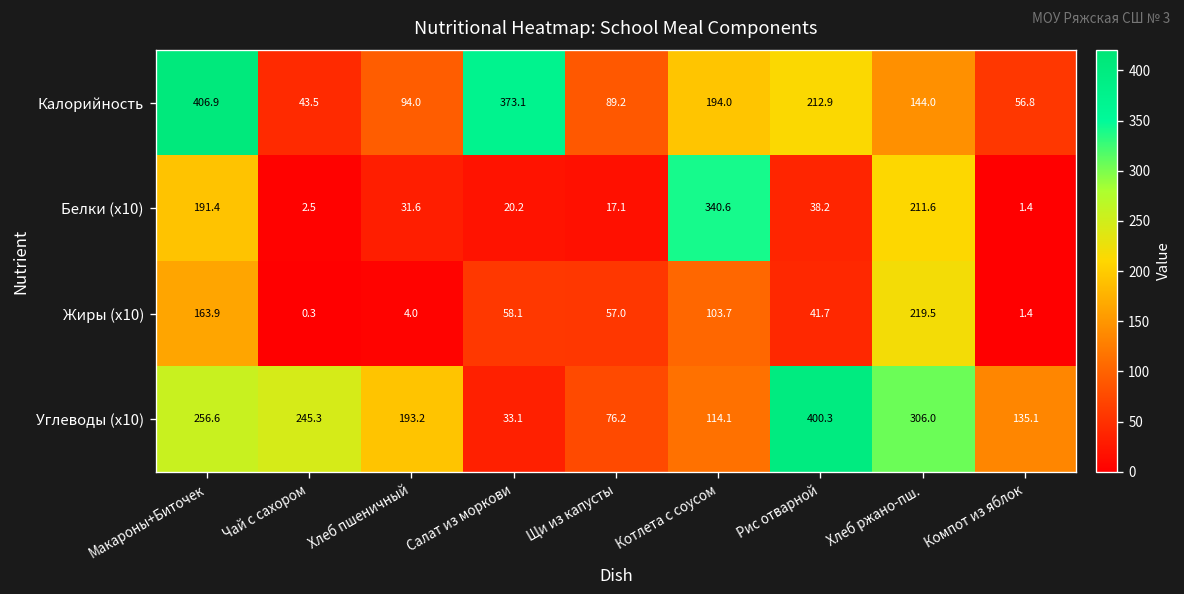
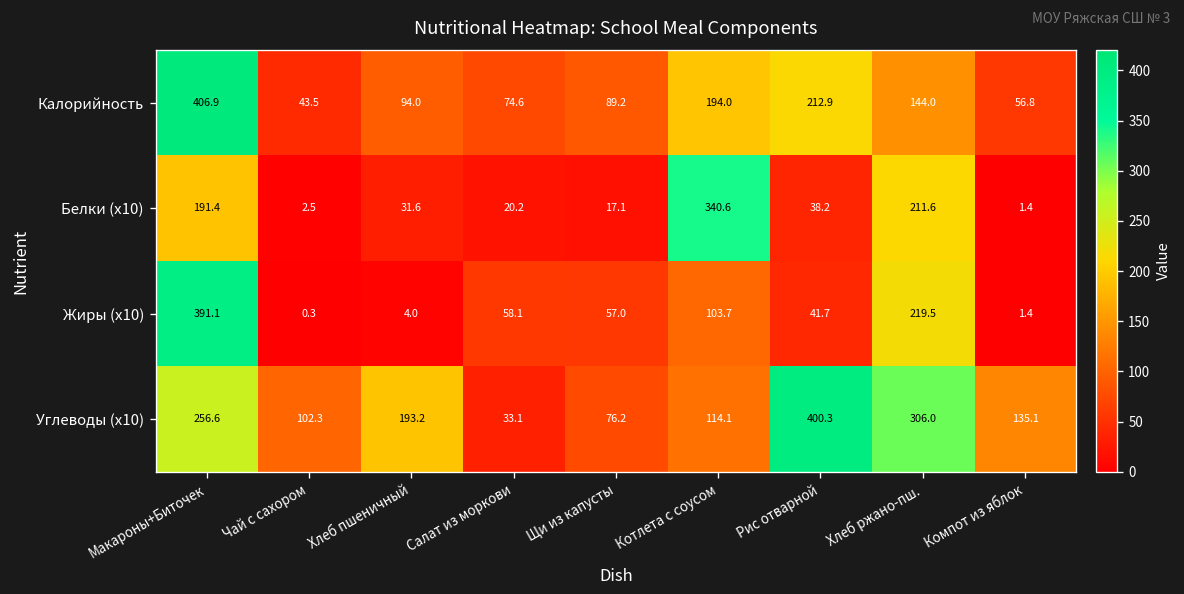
  {
    "Калорийность": {
      "Макароны+Биточек": 406.9,
      "Чай с сахором": 43.5,
      "Хлеб пшеничный": 94.0,
-     "Салат из моркови": 373.1,
+     "Салат из моркови": 74.6,
      "Щи из капусты": 89.2,
      "Котлета с соусом": 194.0,
      "Рис отварной": 212.9,
      "Хлеб ржано-пш.": 144.0,
      "Компот из яблок": 56.8
    },
    "Белки (x10)": {
      "Макароны+Биточек": 191.4,
      "Чай с сахором": 2.5,
      "Хлеб пшеничный": 31.6,
      "Салат из моркови": 20.2,
      "Щи из капусты": 17.1,
      "Котлета с соусом": 340.6,
      "Рис отварной": 38.2,
      "Хлеб ржано-пш.": 211.6,
      "Компот из яблок": 1.4
    },
    "Жиры (x10)": {
-     "Макароны+Биточек": 163.9,
+     "Макароны+Биточек": 391.1,
      "Чай с сахором": 0.3,
      "Хлеб пшеничный": 4.0,
      "Салат из моркови": 58.1,
      "Щи из капусты": 57.0,
      "Котлета с соусом": 103.7,
      "Рис отварной": 41.7,
      "Хлеб ржано-пш.": 219.5,
      "Компот из яблок": 1.4
    },
    "Углеводы (x10)": {
      "Макароны+Биточек": 256.6,
-     "Чай с сахором": 245.3,
+     "Чай с сахором": 102.3,
      "Хлеб пшеничный": 193.2,
      "Салат из моркови": 33.1,
      "Щи из капусты": 76.2,
      "Котлета с соусом": 114.1,
      "Рис отварной": 400.3,
      "Хлеб ржано-пш.": 306.0,
      "Компот из яблок": 135.1
    }
  }
